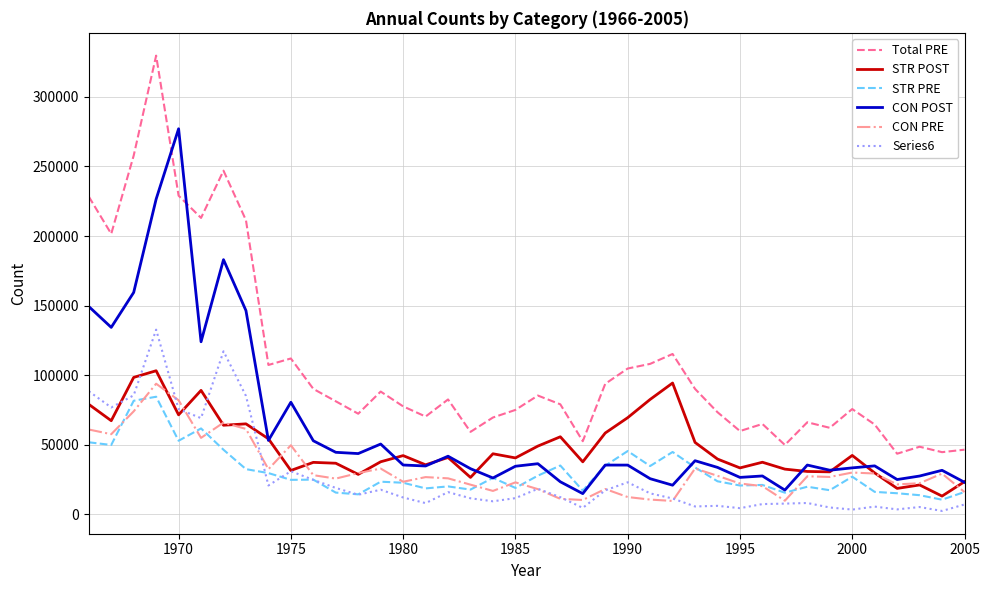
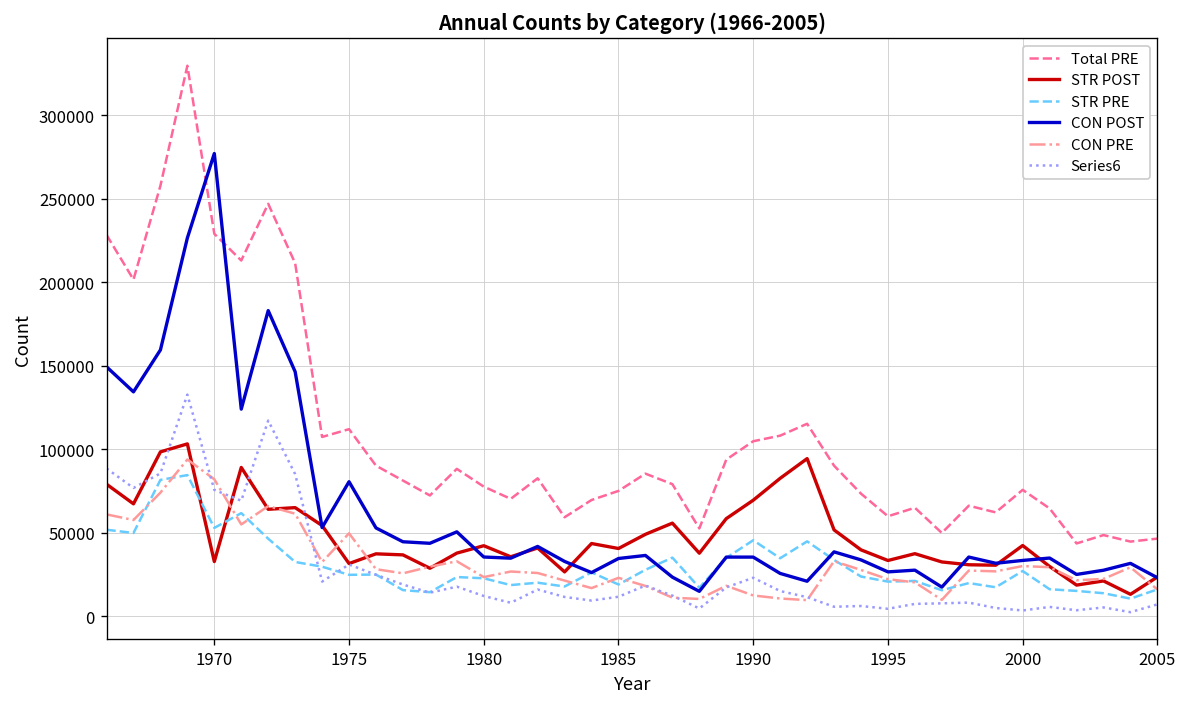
  {
    "STR POST": {
-     "1970": 71000,
+     "1970": 33000,
      "1980": 42000,
      "1985": 40000,
      "1990": 69000,
      "1995": 33000,
      "2000": 42000
    },
    "STR PRE": {
      "1970": 53000,
      "1975": 25000,
      "1985": 19000,
      "1990": 45000,
      "2000": 27000
    },
    "CON POST": {
      "1970": 277000,
      "1975": 81000,
      "1980": 35000,
      "1985": 35000,
      "1990": 35000,
      "1995": 26000,
      "2000": 33000
    },
    "Series6": {
      "1970": 76000,
      "1980": 12000,
      "1985": 12000,
      "1990": 23000,
      "1995": 4000,
      "2000": 3000,
      "2005": 7000
    }
  }
